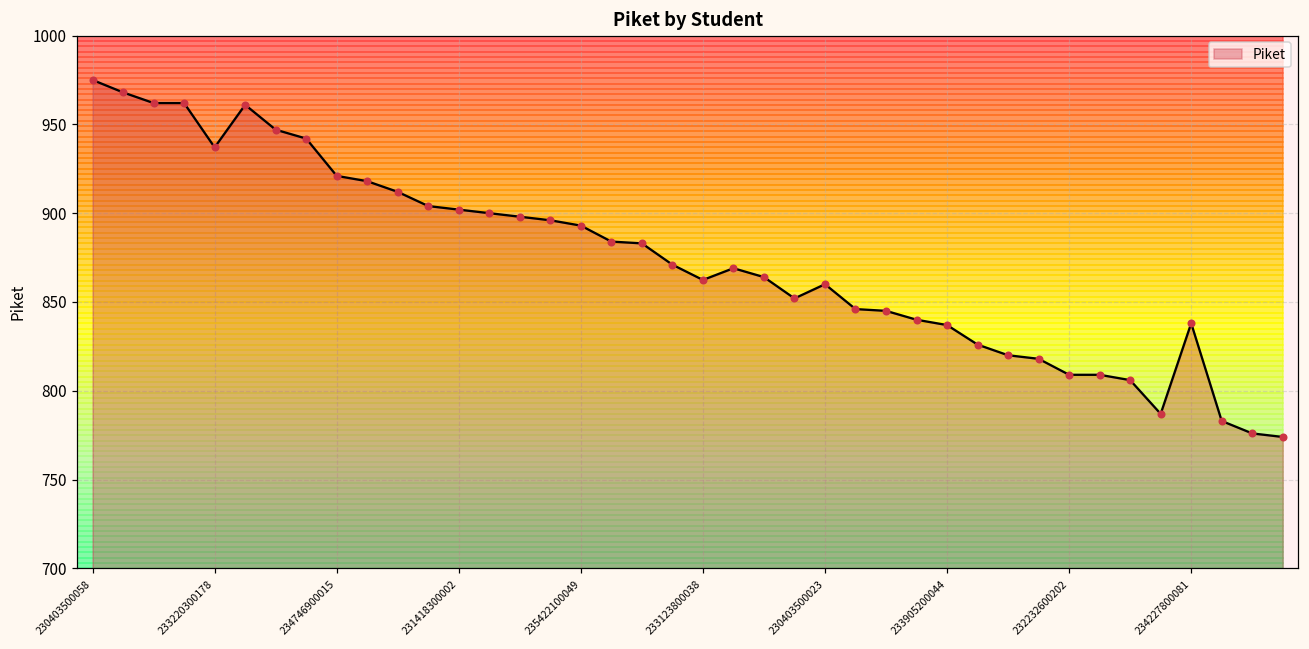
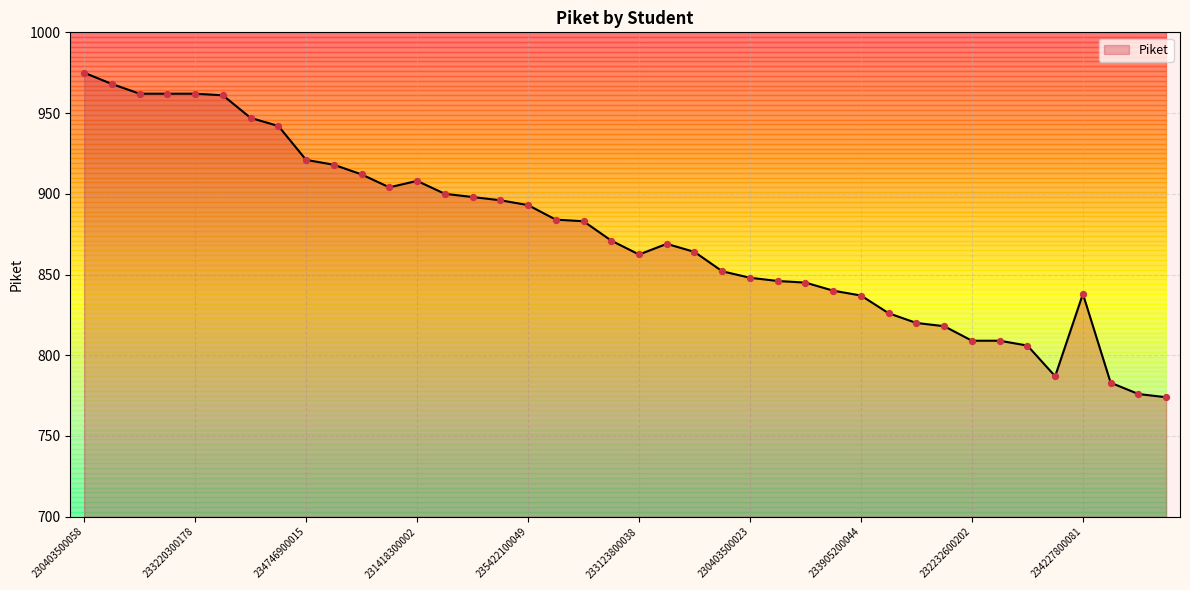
  {
    "230403500058": 975,
-   "233220300178": 937,
+   "233220300178": 962,
    "234746900015": 921,
-   "231418300002": 902,
+   "231418300002": 908,
    "235422100049": 893,
    "233123800038": 862,
-   "230403500023": 860,
+   "230403500023": 848,
    "233905200044": 837,
    "232232600202": 809,
    "234227800081": 838
  }
